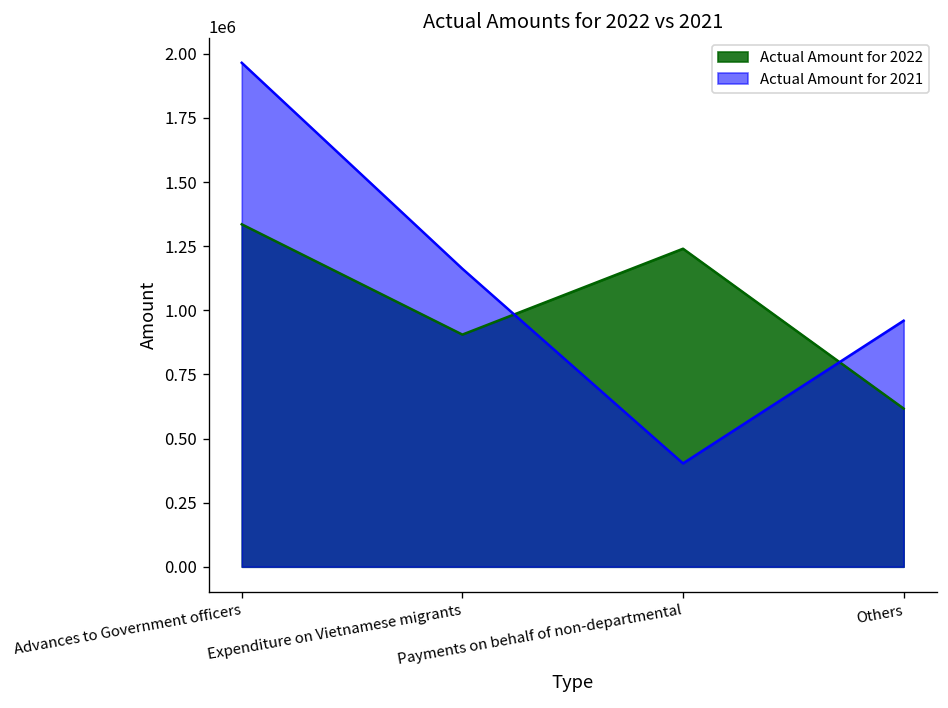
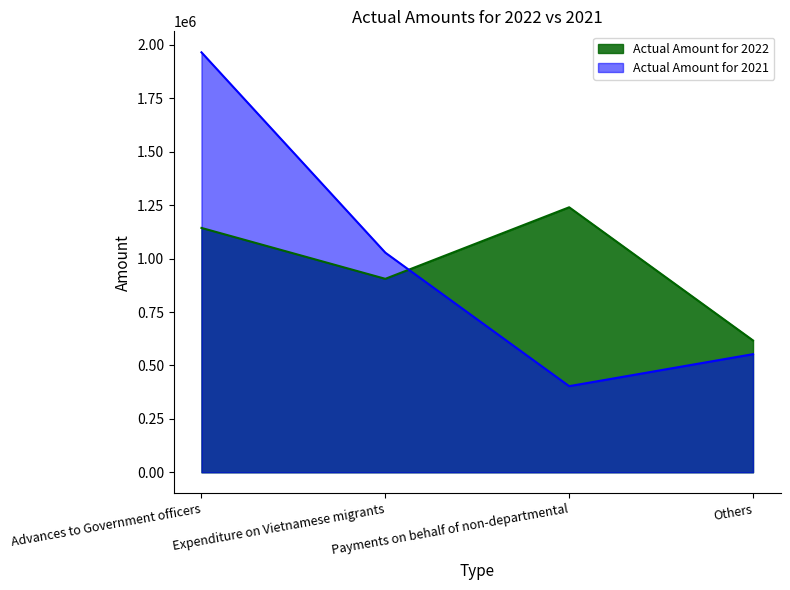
  {
    "Actual Amount for 2022": {
-     "Advances to Government officers": 1340000,
+     "Advances to Government officers": 1140000,
      "Expenditure on Vietnamese migrants": 910000,
      "Payments on behalf of non-departmental": 1240000,
      "Others": 620000
    },
    "Actual Amount for 2021": {
      "Advances to Government officers": 1970000,
-     "Expenditure on Vietnamese migrants": 1160000,
+     "Expenditure on Vietnamese migrants": 1030000,
      "Payments on behalf of non-departmental": 400000,
-     "Others": 960000
+     "Others": 550000
    }
  }
